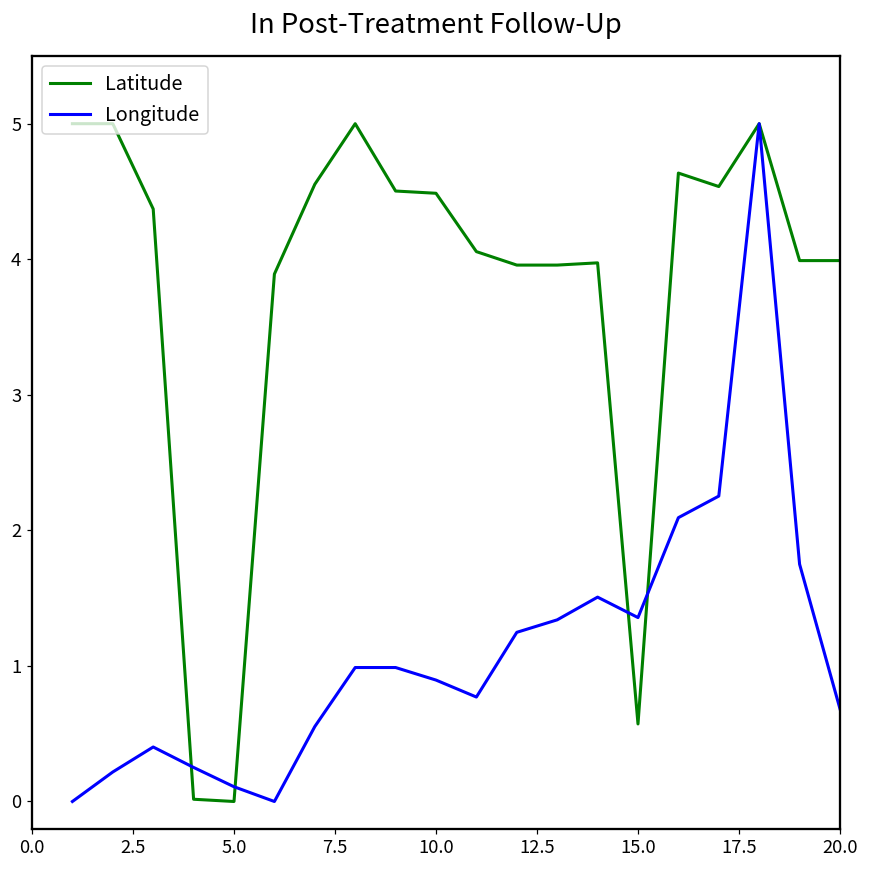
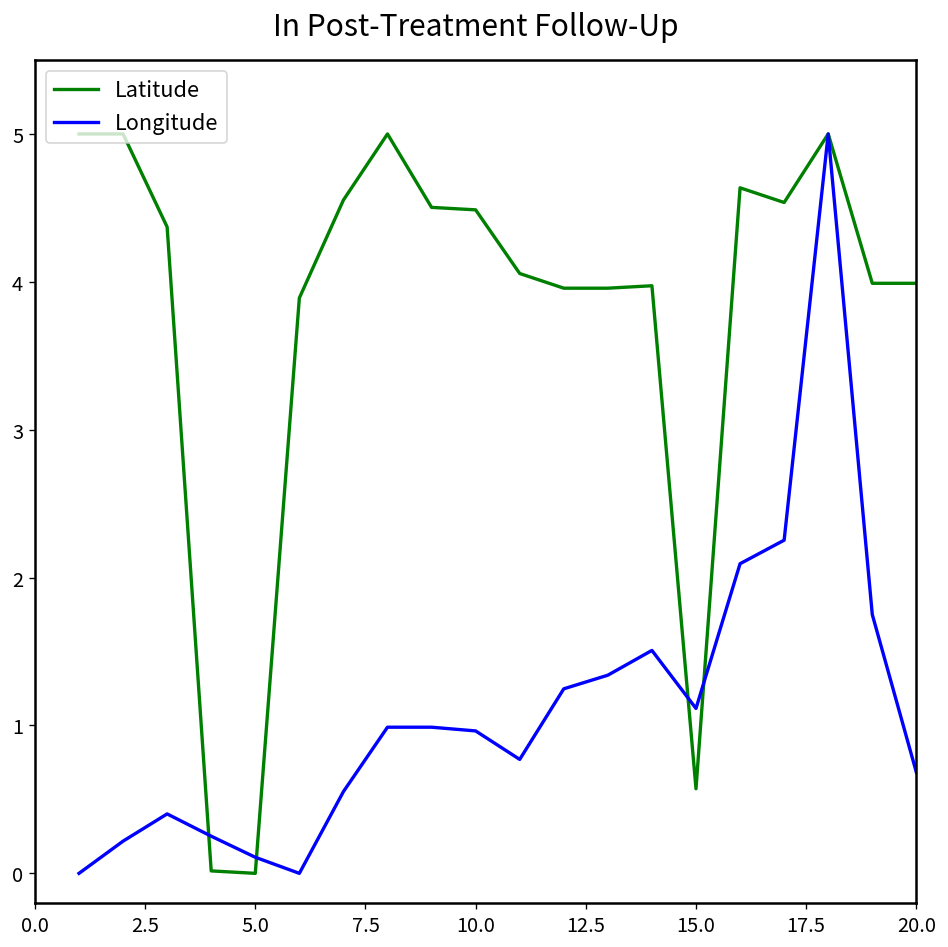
  {
    "Latitude": {
      "5.0": 0.00,
      "10.0": 4.49,
      "15.0": 0.57,
      "20.0": 3.99
    },
    "Longitude": {
      "5.0": 0.11,
-     "10.0": 0.90,
-     "15.0": 1.36,
+     "10.0": 0.96,
+     "15.0": 1.12,
      "20.0": 0.68
    }
  }
